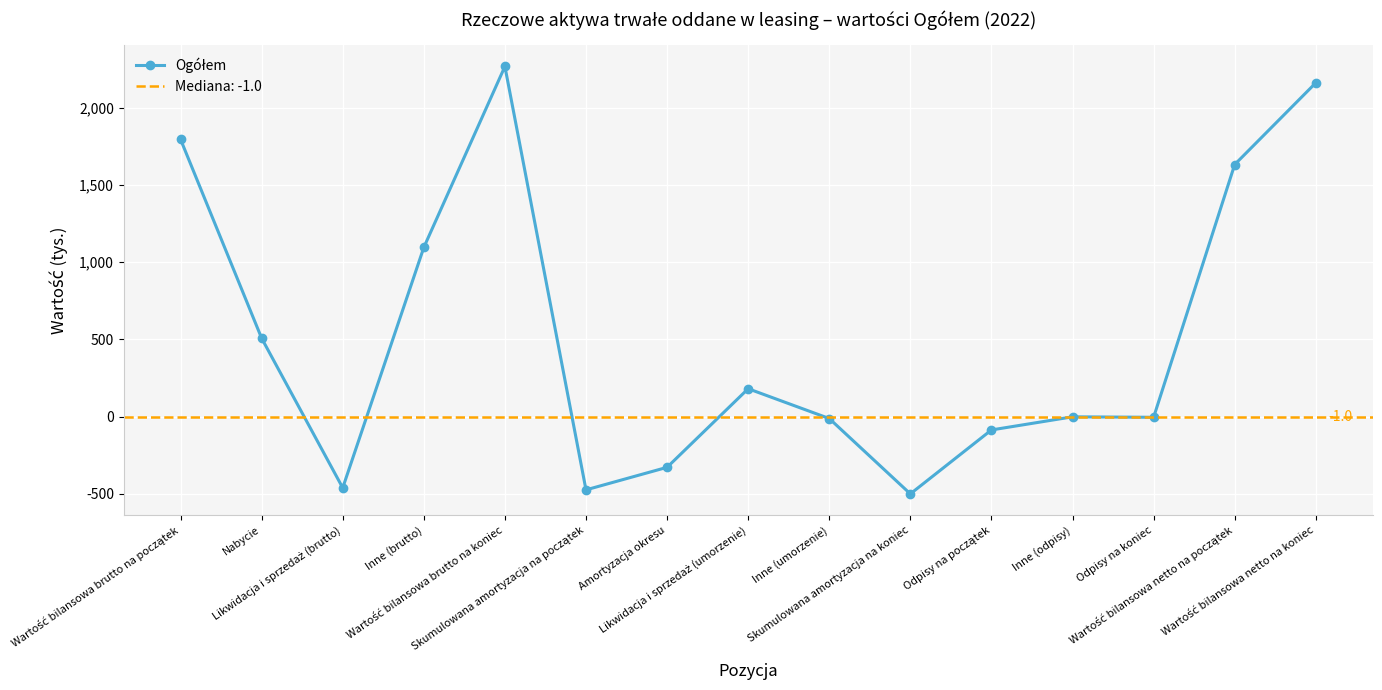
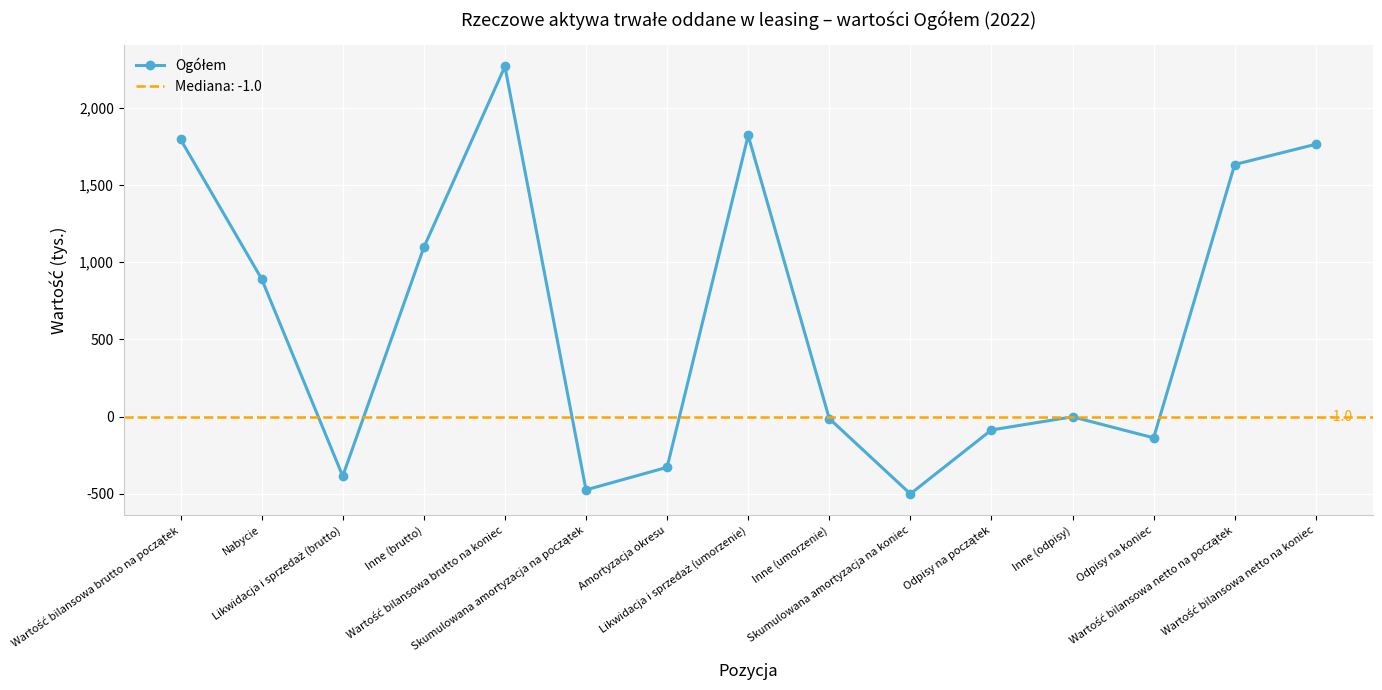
  {
    "Wartość bilansowa brutto na początek": "1,800",
-   "Nabycie": "510",
-   "Likwidacja i sprzedaż (brutto)": "-460",
+   "Nabycie": "890",
+   "Likwidacja i sprzedaż (brutto)": "-390",
    "Inne (brutto)": "1,100",
    "Wartość bilansowa brutto na koniec": "2,270",
    "Skumulowana amortyzacja na początek": "-470",
    "Amortyzacja okresu": "-330",
-   "Likwidacja i sprzedaż (umorzenie)": "180",
+   "Likwidacja i sprzedaż (umorzenie)": "1,820",
    "Inne (umorzenie)": "-10",
    "Skumulowana amortyzacja na koniec": "-500",
    "Odpisy na początek": "-90",
    "Inne (odpisy)": "0",
-   "Odpisy na koniec": "0",
+   "Odpisy na koniec": "-140",
    "Wartość bilansowa netto na początek": "1,630",
-   "Wartość bilansowa netto na koniec": "2,160"
+   "Wartość bilansowa netto na koniec": "1,760"
  }
